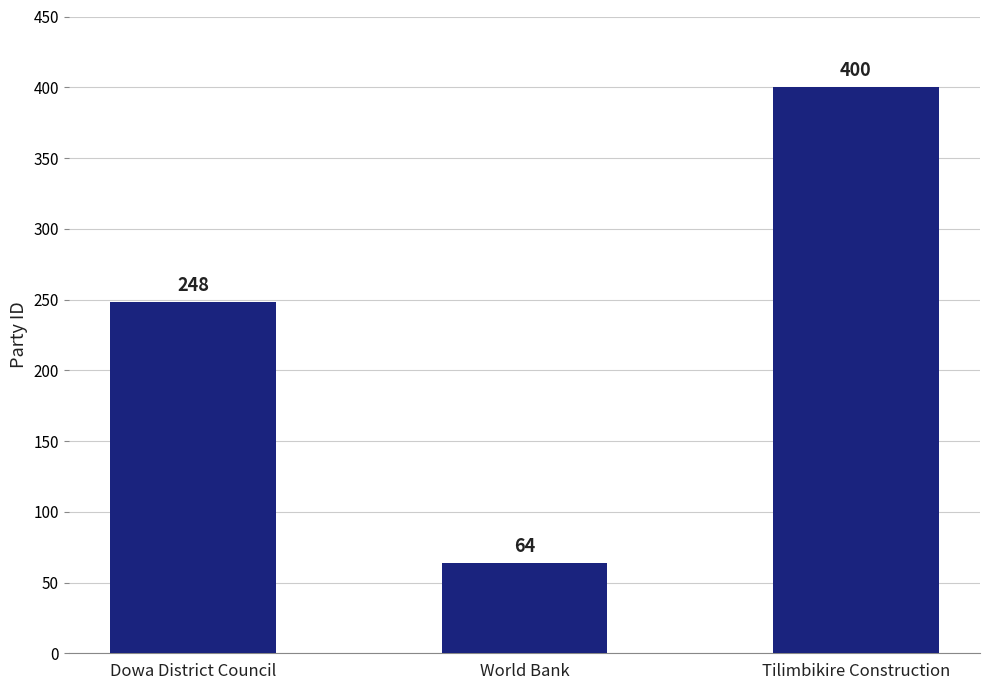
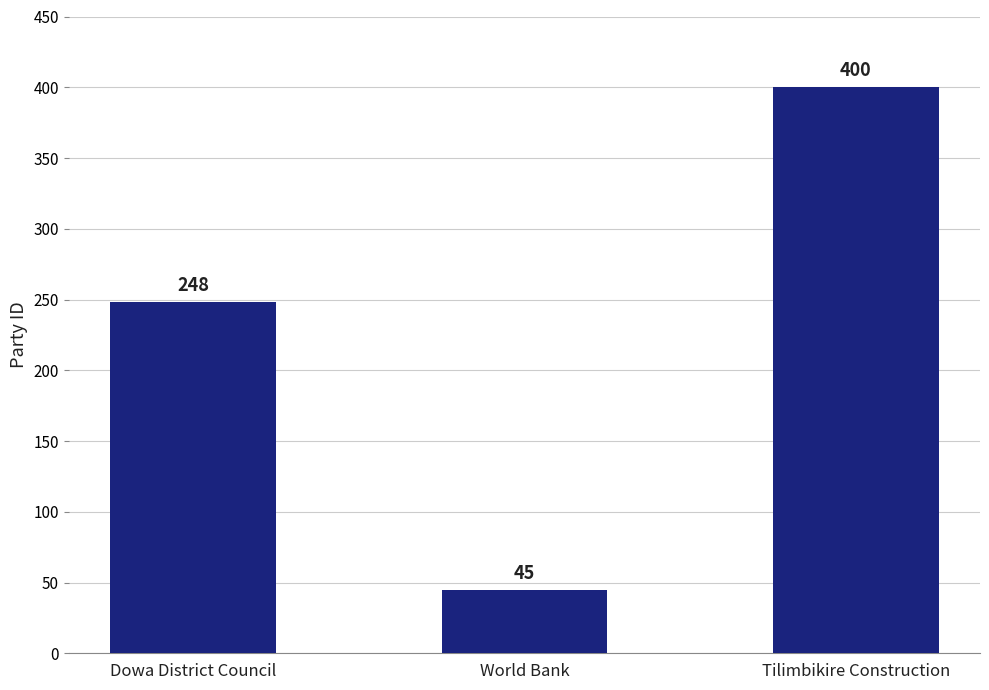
  {
    "Dowa District Council": 248,
-   "World Bank": 64,
+   "World Bank": 45,
    "Tilimbikire Construction": 400
  }
